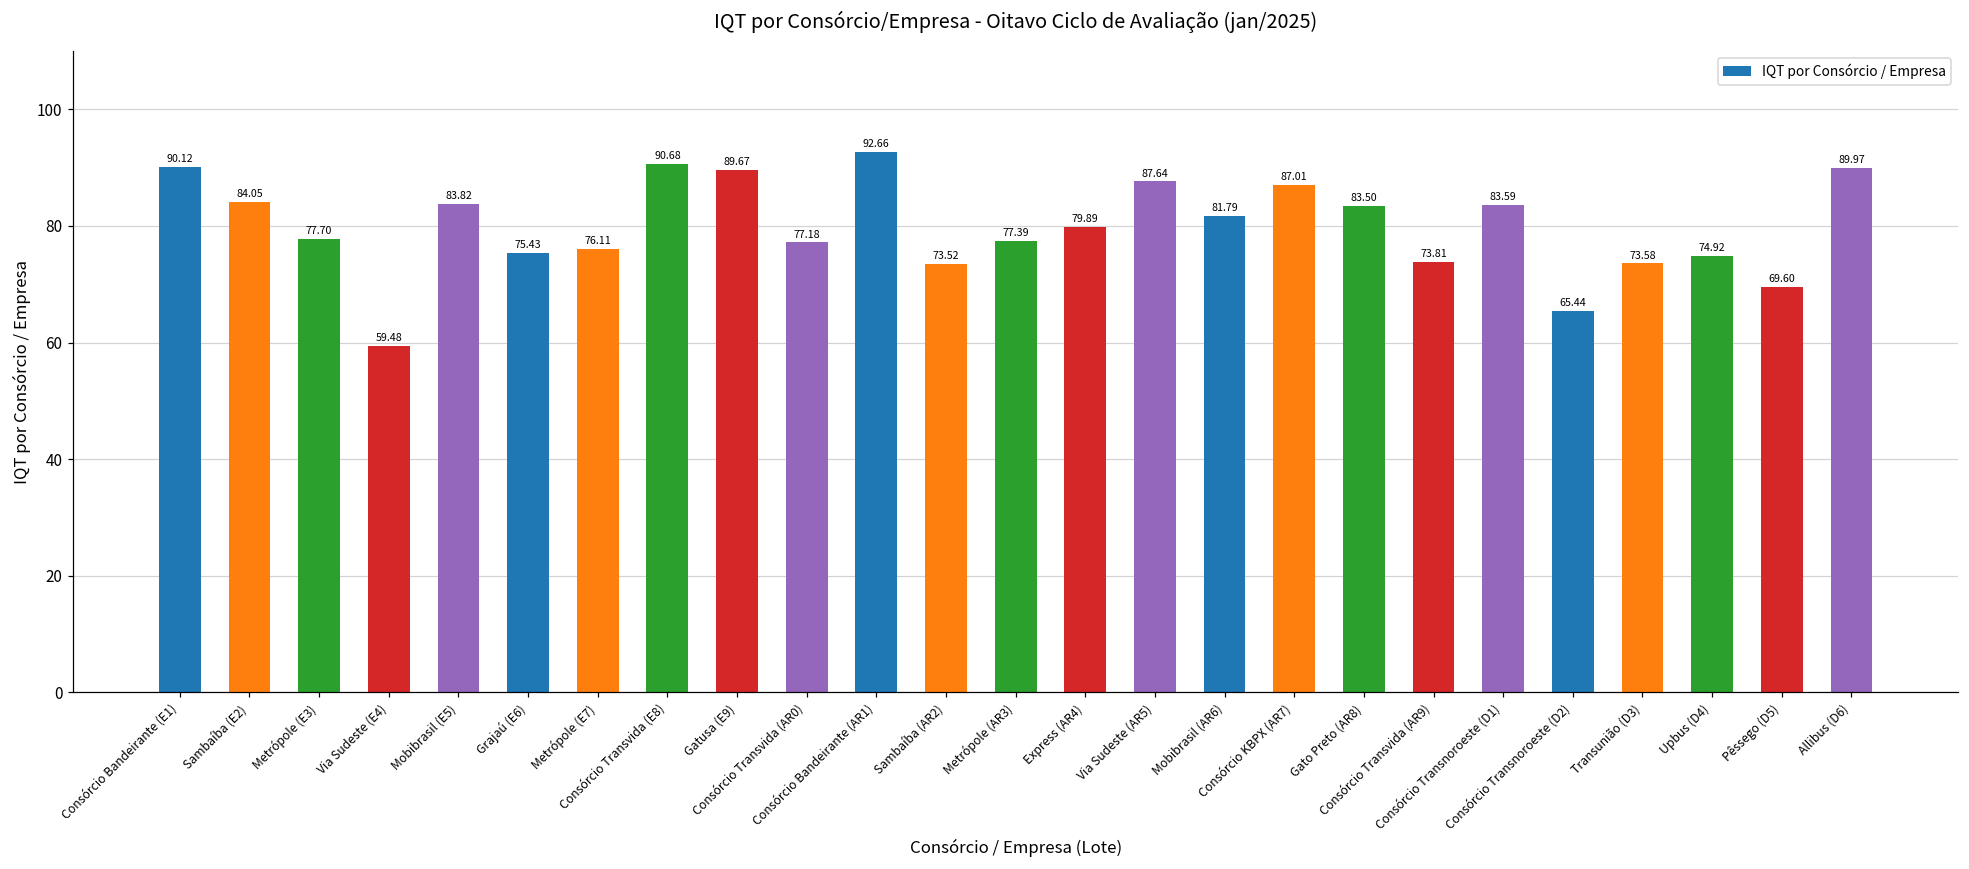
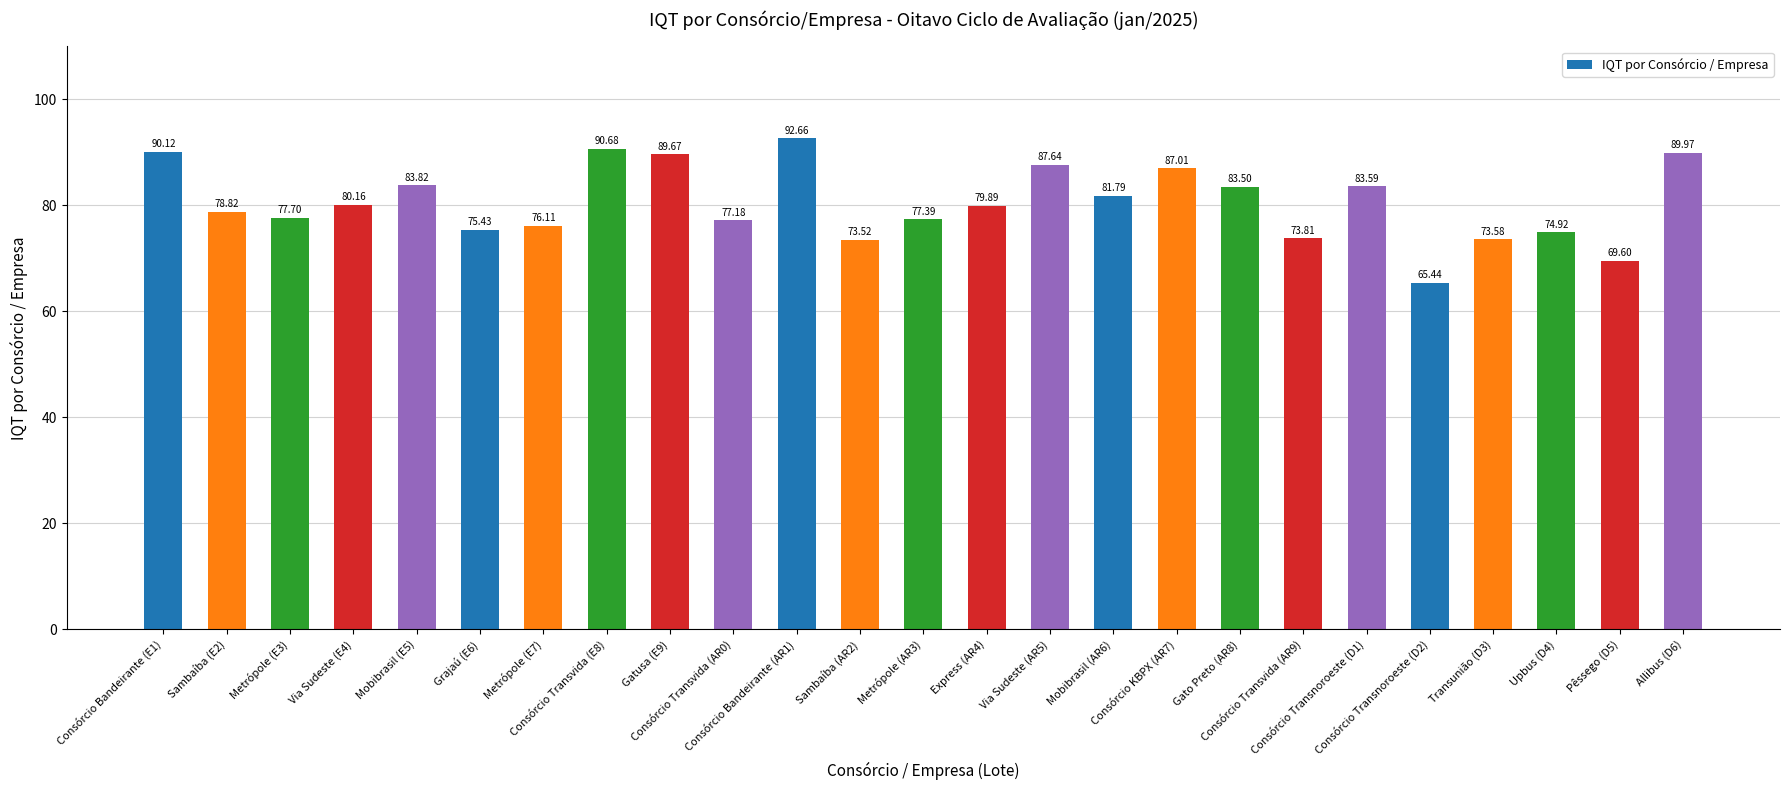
  {
    "Consórcio Bandeirante (E1)": 90.12,
-   "Sambaíba (E2)": 84.05,
+   "Sambaíba (E2)": 78.82,
    "Metrópole (E3)": 77.70,
-   "Via Sudeste (E4)": 59.48,
+   "Via Sudeste (E4)": 80.16,
    "Mobibrasil (E5)": 83.82,
    "Grajaú (E6)": 75.43,
    "Metrópole (E7)": 76.11,
    "Consórcio Transvida (E8)": 90.68,
    "Gatusa (E9)": 89.67,
    "Consórcio Transvida (AR0)": 77.18,
    "Consórcio Bandeirante (AR1)": 92.66,
    "Sambaíba (AR2)": 73.52,
    "Metrópole (AR3)": 77.39,
    "Express (AR4)": 79.89,
    "Via Sudeste (AR5)": 87.64,
    "Mobibrasil (AR6)": 81.79,
    "Consórcio KBPX (AR7)": 87.01,
    "Gato Preto (AR8)": 83.50,
    "Consórcio Transvida (AR9)": 73.81,
    "Consórcio Transnoroeste (D1)": 83.59,
    "Consórcio Transnoroeste (D2)": 65.44,
    "Transunião (D3)": 73.58,
    "Upbus (D4)": 74.92,
    "Pêssego (D5)": 69.60,
    "Allibus (D6)": 89.97
  }
